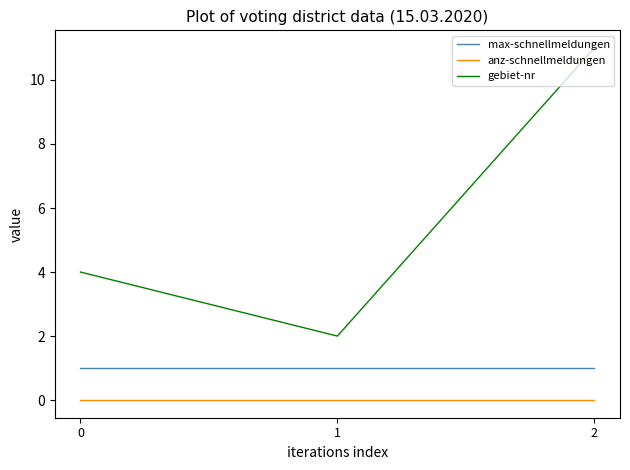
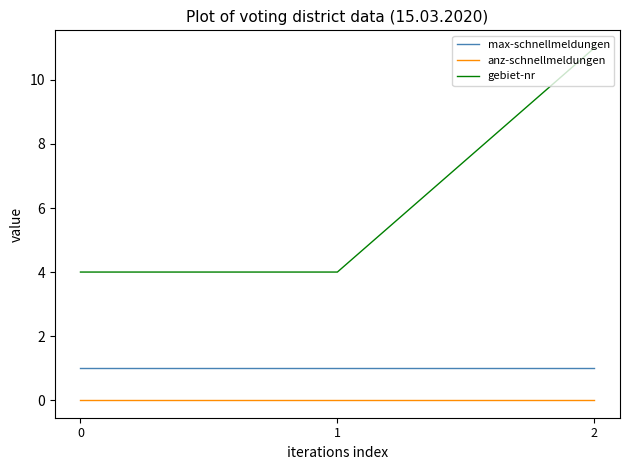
  {
    "max-schnellmeldungen": {
      "0": 1,
      "1": 1,
      "2": 1
    },
    "anz-schnellmeldungen": {
      "0": 0,
      "1": 0,
      "2": 0
    },
    "gebiet-nr": {
      "0": 4,
-     "1": 2
+     "1": 4
    }
  }
